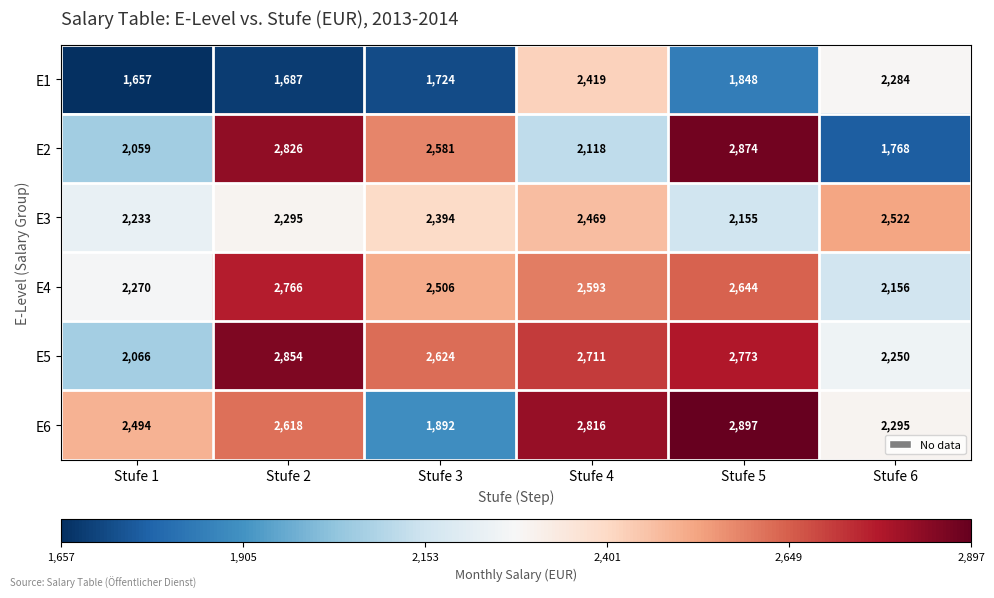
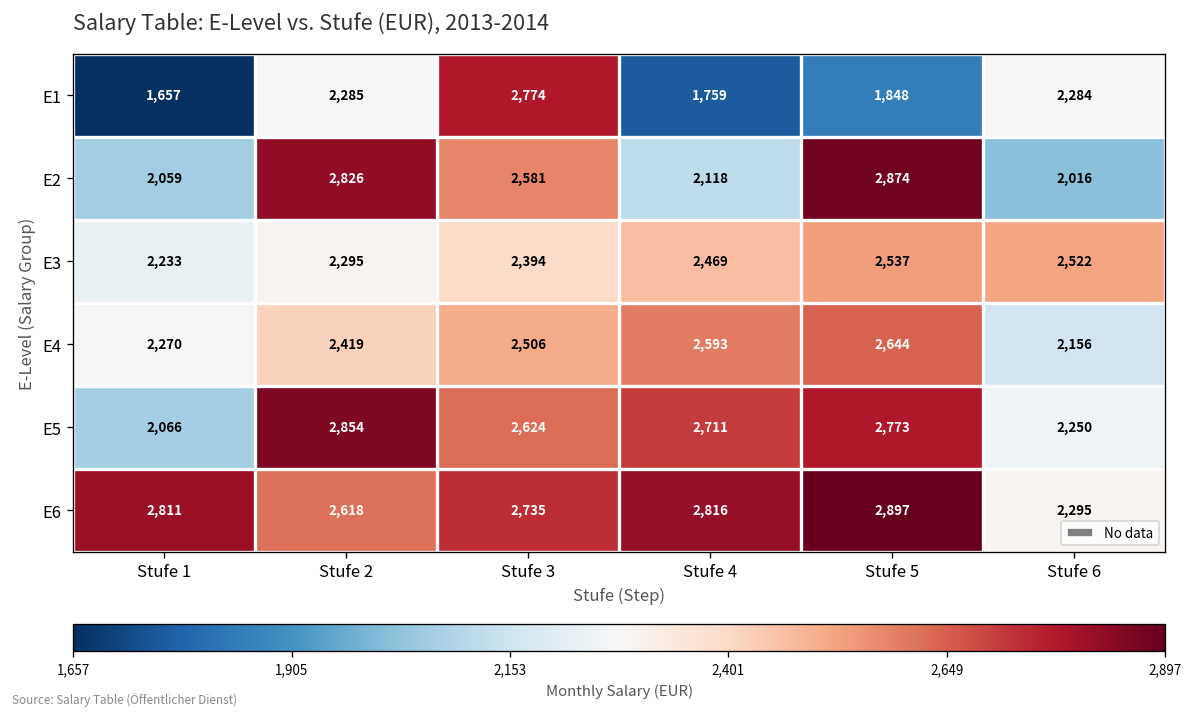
  {
    "E1": {
      "Stufe 1": "1,657",
-     "Stufe 2": "1,687",
-     "Stufe 3": "1,724",
-     "Stufe 4": "2,419",
+     "Stufe 2": "2,285",
+     "Stufe 3": "2,774",
+     "Stufe 4": "1,759",
      "Stufe 5": "1,848",
      "Stufe 6": "2,284"
    },
    "E2": {
      "Stufe 1": "2,059",
      "Stufe 2": "2,826",
      "Stufe 3": "2,581",
      "Stufe 4": "2,118",
      "Stufe 5": "2,874",
-     "Stufe 6": "1,768"
+     "Stufe 6": "2,016"
    },
    "E3": {
      "Stufe 1": "2,233",
      "Stufe 2": "2,295",
      "Stufe 3": "2,394",
      "Stufe 4": "2,469",
-     "Stufe 5": "2,155",
+     "Stufe 5": "2,537",
      "Stufe 6": "2,522"
    },
    "E4": {
      "Stufe 1": "2,270",
-     "Stufe 2": "2,766",
+     "Stufe 2": "2,419",
      "Stufe 3": "2,506",
      "Stufe 4": "2,593",
      "Stufe 5": "2,644",
      "Stufe 6": "2,156"
    },
    "E5": {
      "Stufe 1": "2,066",
      "Stufe 2": "2,854",
      "Stufe 3": "2,624",
      "Stufe 4": "2,711",
      "Stufe 5": "2,773",
      "Stufe 6": "2,250"
    },
    "E6": {
-     "Stufe 1": "2,494",
+     "Stufe 1": "2,811",
      "Stufe 2": "2,618",
-     "Stufe 3": "1,892",
+     "Stufe 3": "2,735",
      "Stufe 4": "2,816",
      "Stufe 5": "2,897",
      "Stufe 6": "2,295"
    }
  }
